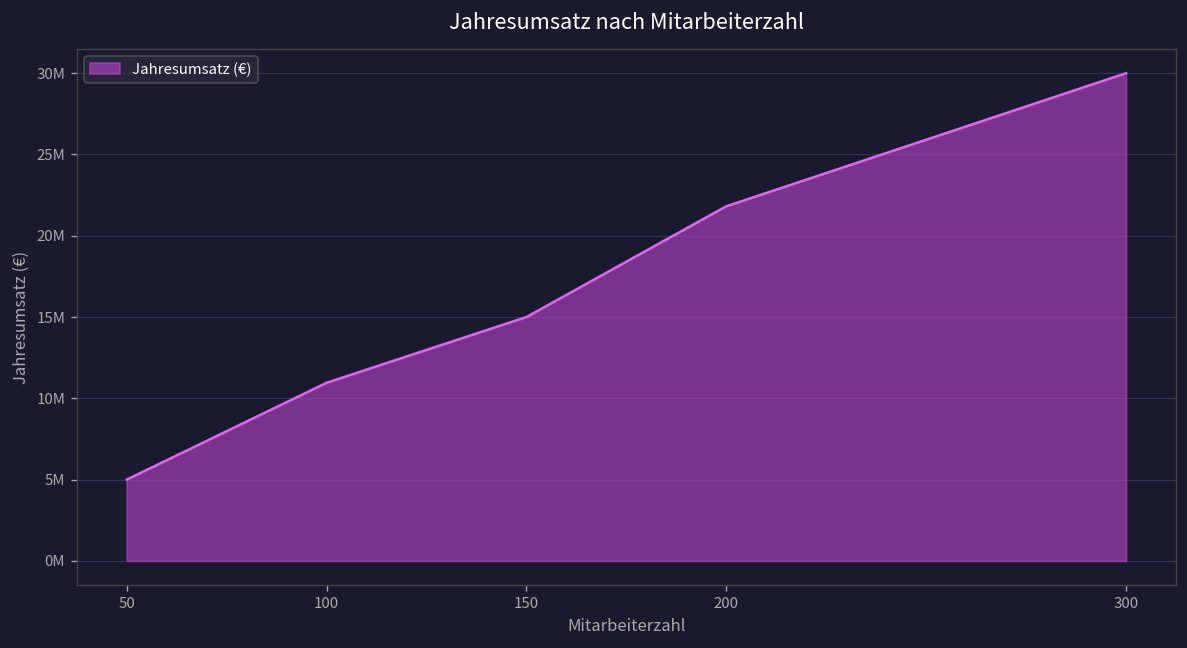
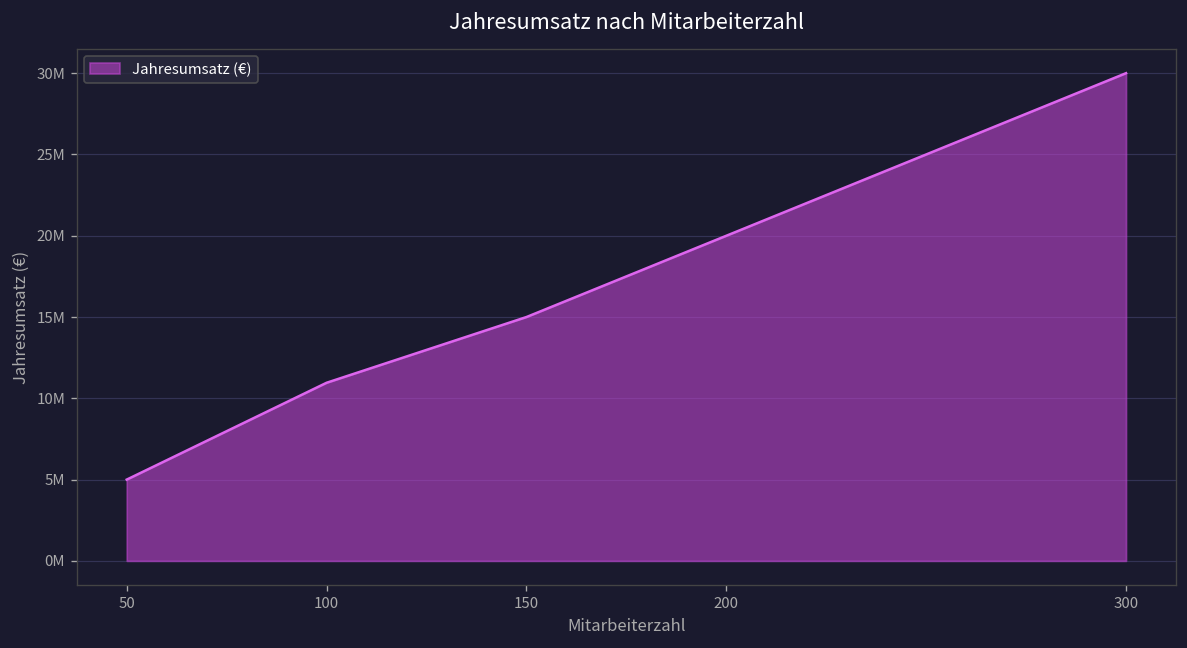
  {
    "50": 5000000,
    "100": 11000000,
    "150": 15000000,
-   "200": 21800000,
+   "200": 20000000,
    "300": 30000000
  }
